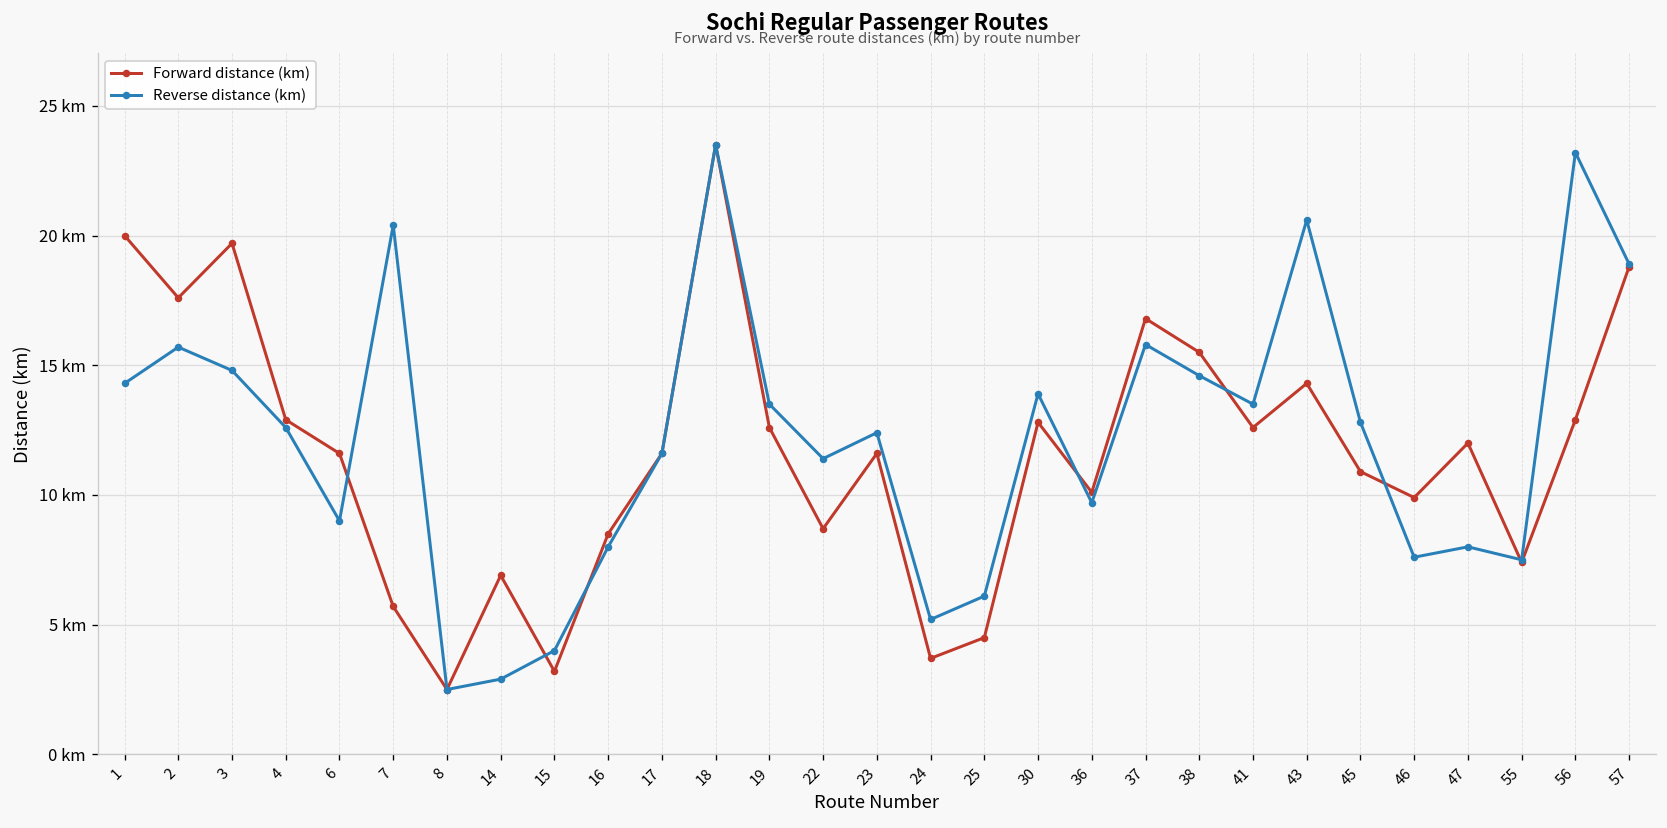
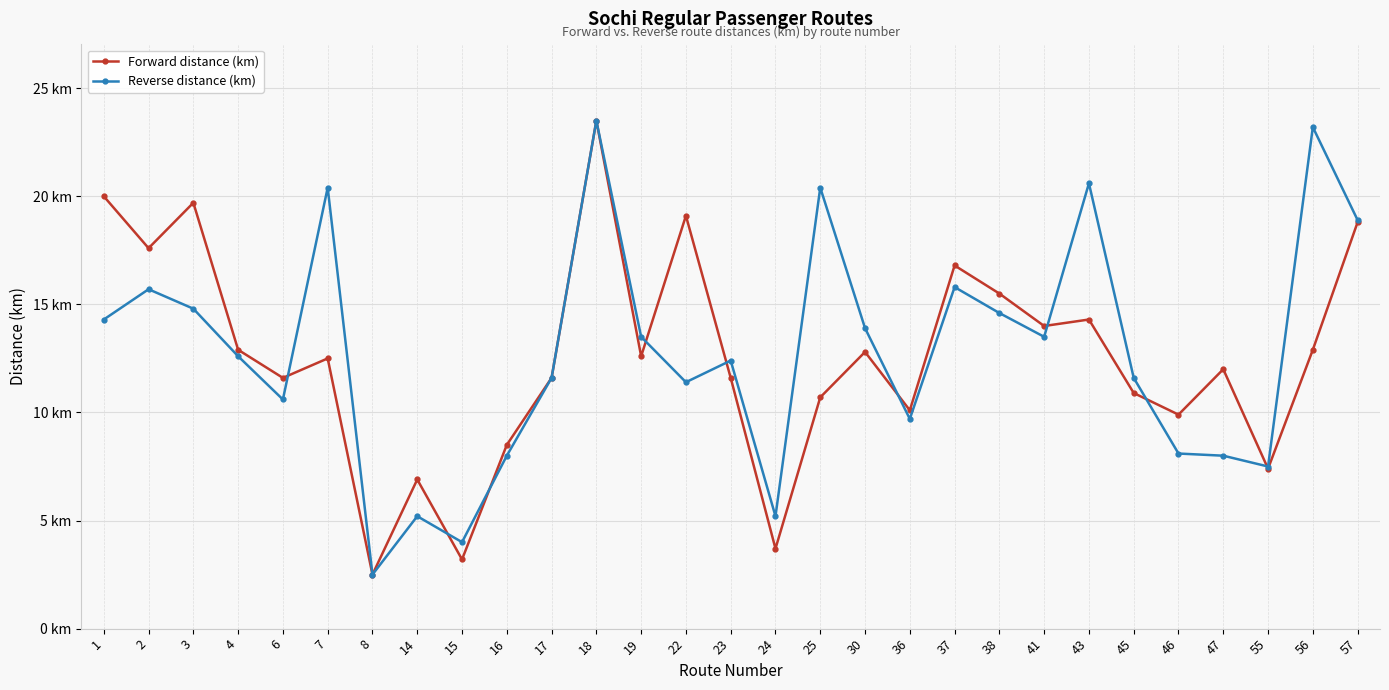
  {
    "Forward distance (km)": {
      "1": "20.0 km",
      "2": "17.6 km",
      "3": "19.7 km",
      "4": "12.9 km",
      "6": "11.6 km",
-     "7": "5.7 km",
+     "7": "12.5 km",
      "14": "6.9 km",
      "15": "3.2 km",
      "16": "8.5 km",
      "19": "12.6 km",
-     "22": "8.7 km",
+     "22": "19.1 km",
      "23": "11.6 km",
      "24": "3.7 km",
-     "25": "4.5 km",
+     "25": "10.7 km",
      "30": "12.8 km",
      "36": "10.1 km",
      "37": "16.8 km",
      "38": "15.5 km",
-     "41": "12.6 km",
+     "41": "14.0 km",
      "43": "14.3 km",
      "45": "10.9 km",
      "46": "9.9 km",
      "47": "12.0 km",
      "56": "12.9 km"
    },
    "Reverse distance (km)": {
      "1": "14.3 km",
      "2": "15.7 km",
      "3": "14.8 km",
      "4": "12.6 km",
-     "6": "9.0 km",
+     "6": "10.6 km",
      "7": "20.4 km",
-     "14": "2.9 km",
+     "14": "5.2 km",
      "15": "4.0 km",
      "16": "8.0 km",
      "19": "13.5 km",
      "22": "11.4 km",
      "23": "12.4 km",
      "24": "5.2 km",
-     "25": "6.1 km",
+     "25": "20.4 km",
      "30": "13.9 km",
      "36": "9.7 km",
      "37": "15.8 km",
      "38": "14.6 km",
      "41": "13.5 km",
      "43": "20.6 km",
-     "45": "12.8 km",
-     "46": "7.6 km",
+     "45": "11.6 km",
+     "46": "8.1 km",
      "47": "8.0 km",
      "56": "23.2 km"
    }
  }
